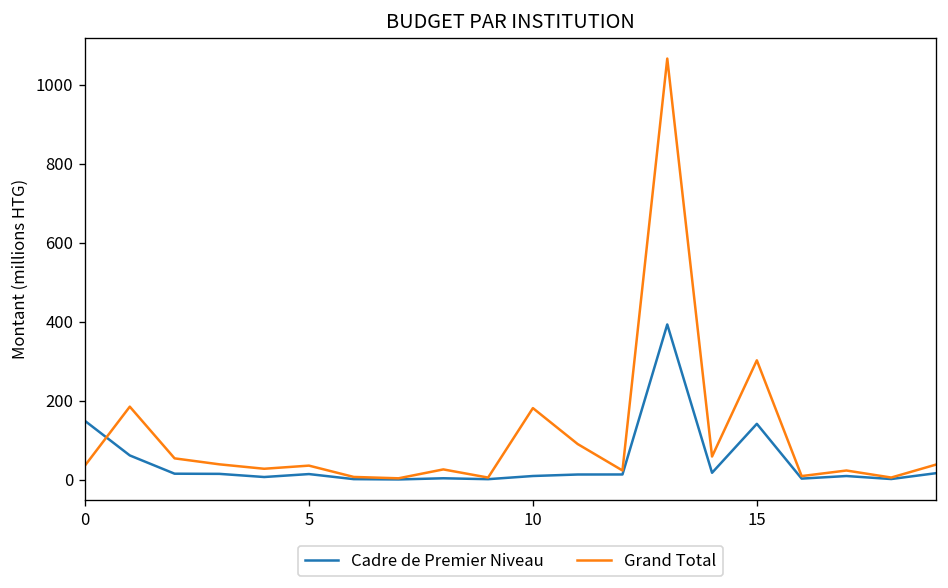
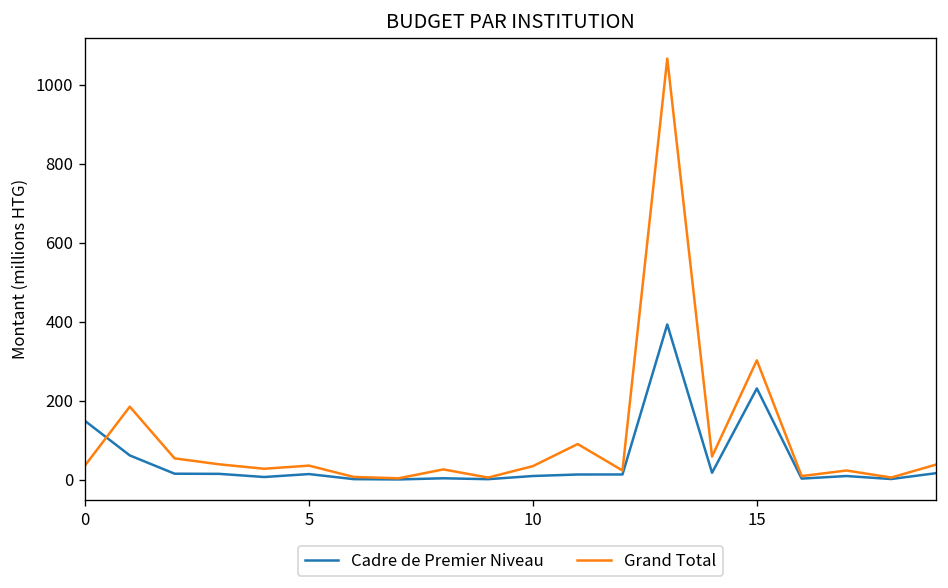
  {
    "Cadre de Premier Niveau": {
      "0": 150,
      "5": 10,
      "10": 10,
-     "15": 140
+     "15": 230
    },
    "Grand Total": {
      "0": 40,
      "5": 40,
-     "10": 180,
+     "10": 30,
      "15": 300
    }
  }
